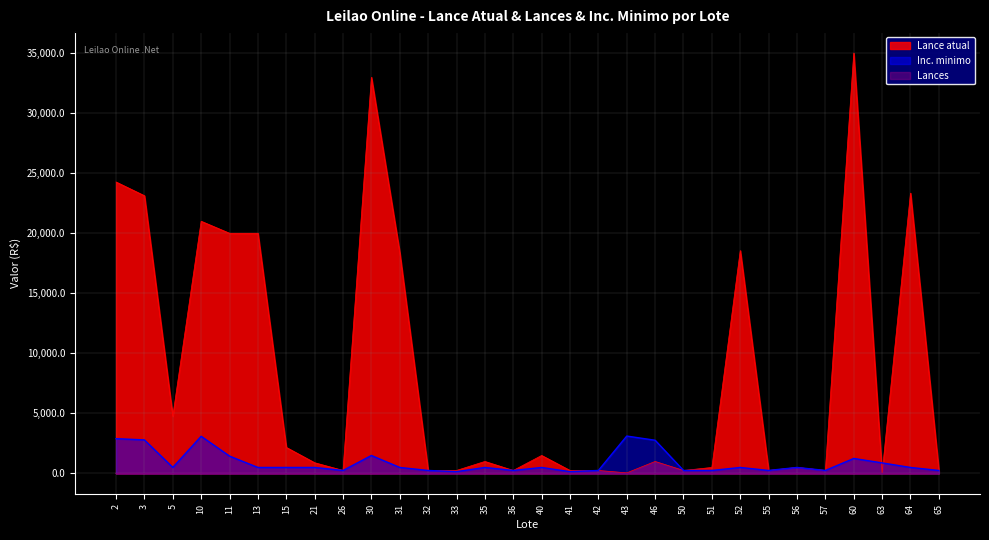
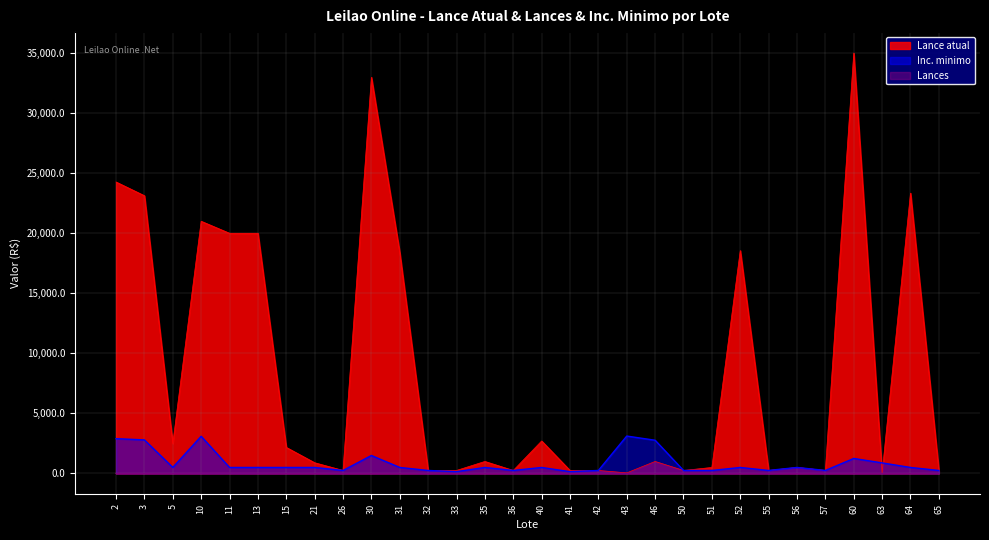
  {
    "Lance atual": {
      "2": "24,300",
      "3": "23,100",
-     "5": "4,800",
+     "5": "2,500",
      "10": "21,000",
      "11": "20,000",
      "13": "20,000",
      "15": "2,200",
      "21": "900",
      "30": "33,000",
      "31": "18,400",
      "35": "1,000",
-     "40": "1,500",
+     "40": "2,700",
      "46": "1,000",
      "51": "500",
      "52": "18,600",
      "60": "35,000",
      "64": "23,300"
    },
    "Inc. minimo": {
      "2": "2,900",
      "3": "2,800",
      "5": "500",
      "10": "3,100",
-     "11": "1,400",
+     "11": "500",
      "13": "500",
      "15": "500",
      "21": "500",
      "30": "1,500",
      "31": "500",
      "35": "500",
      "40": "500",
      "43": "3,100",
      "46": "2,800",
      "51": "300",
      "52": "500",
      "60": "1,300",
      "63": "900",
      "64": "500"
    },
    "Lances": {
      "2": "0",
      "3": "0",
      "5": "0",
      "10": "0",
      "11": "0",
      "13": "0",
      "15": "0",
      "21": "0",
      "26": "0",
      "30": "0",
      "31": "0",
      "32": "0",
      "35": "0",
      "36": "0",
      "40": "0",
      "42": "0",
      "46": "0",
      "50": "0",
      "51": "0",
      "52": "0",
      "55": "0",
      "56": "0",
      "57": "0",
      "60": "0",
      "64": "0",
      "65": "0"
    }
  }
